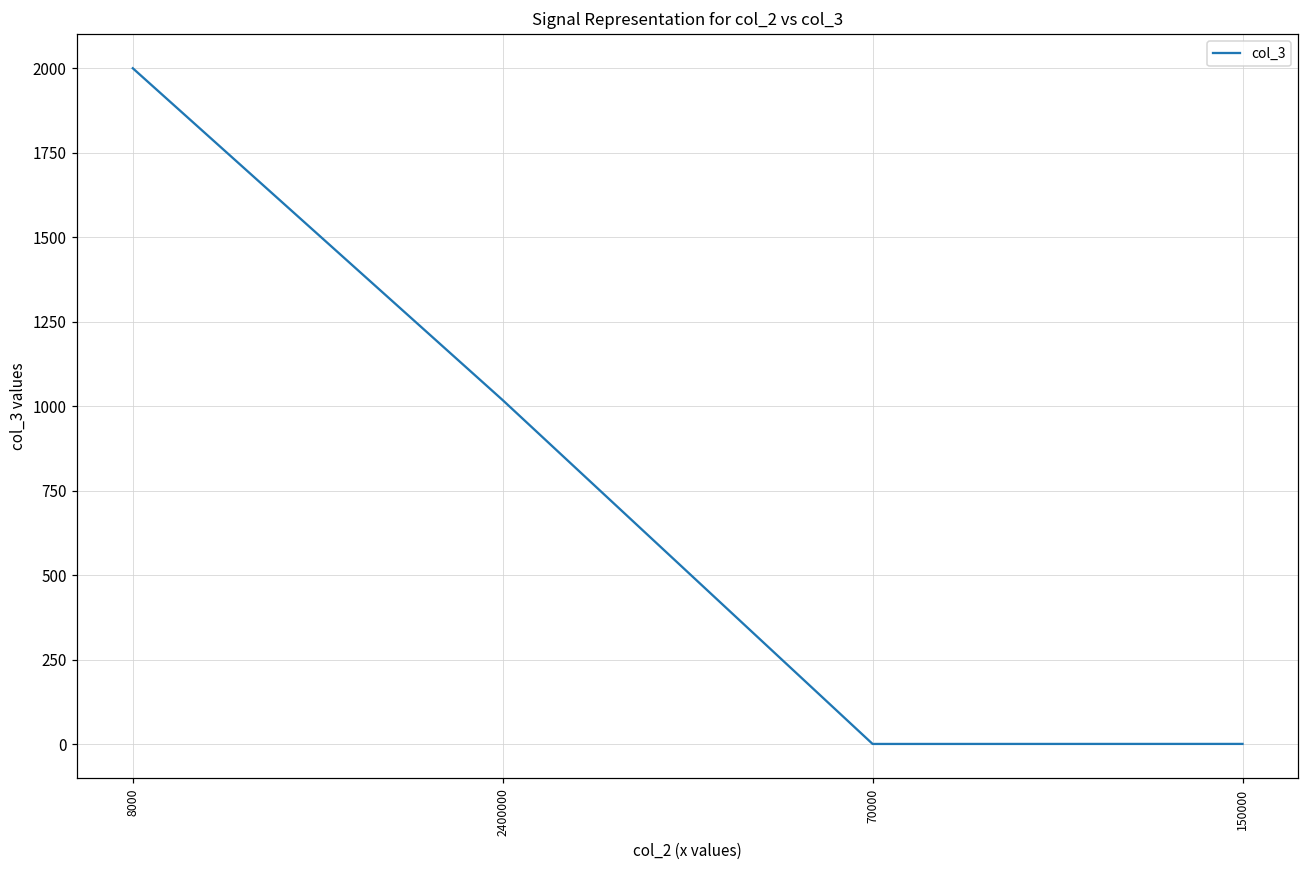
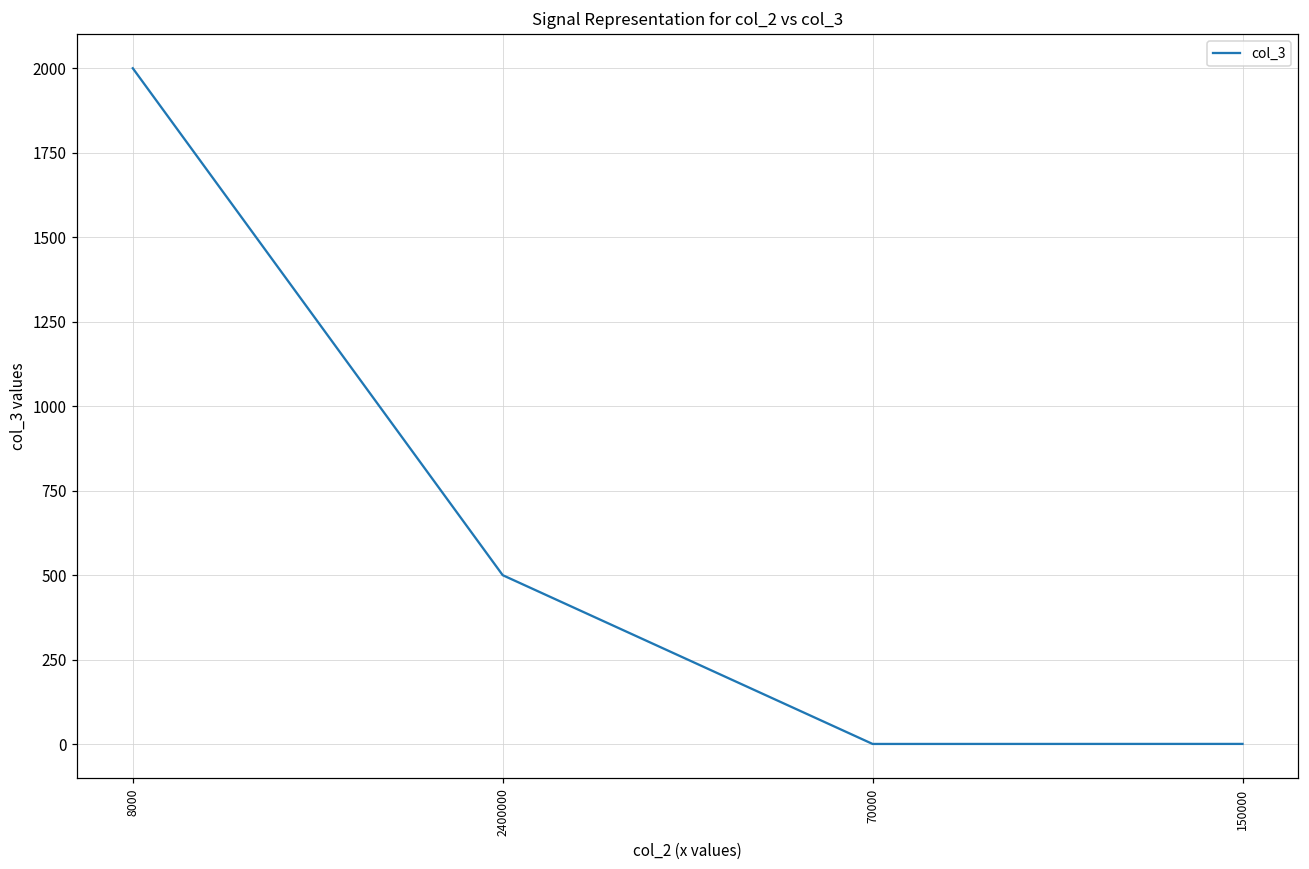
  {
    "8000": 2000,
-   "2400000": 1020,
+   "2400000": 500,
    "70000": 0,
    "150000": 0
  }
